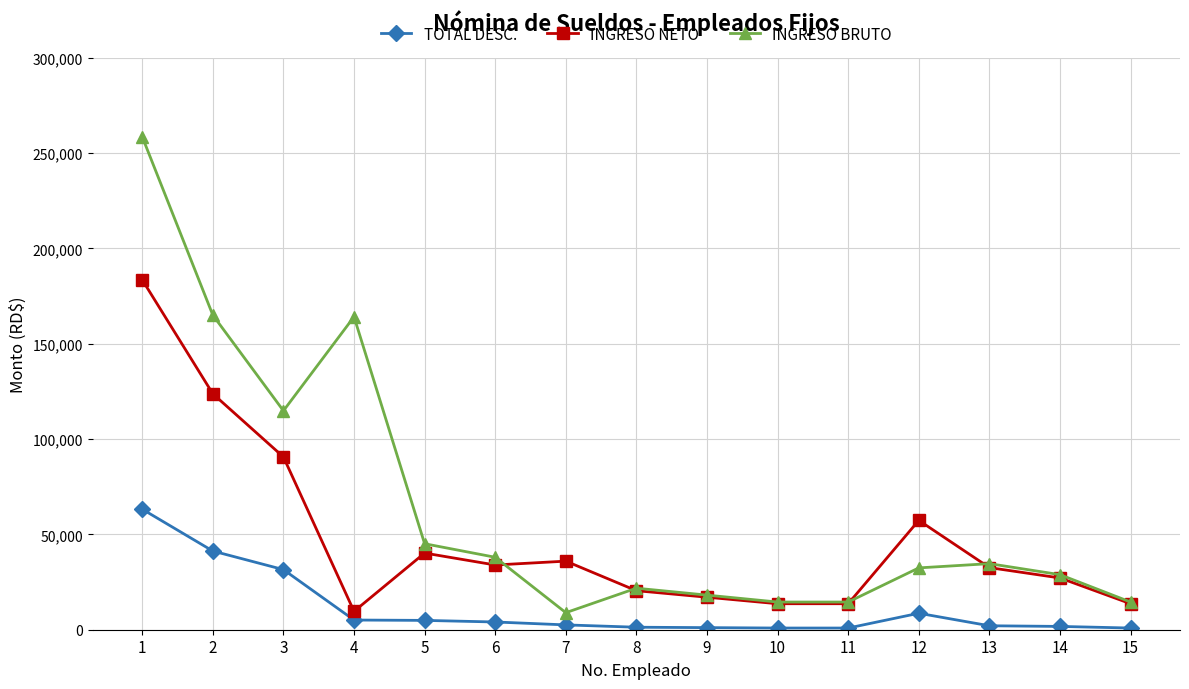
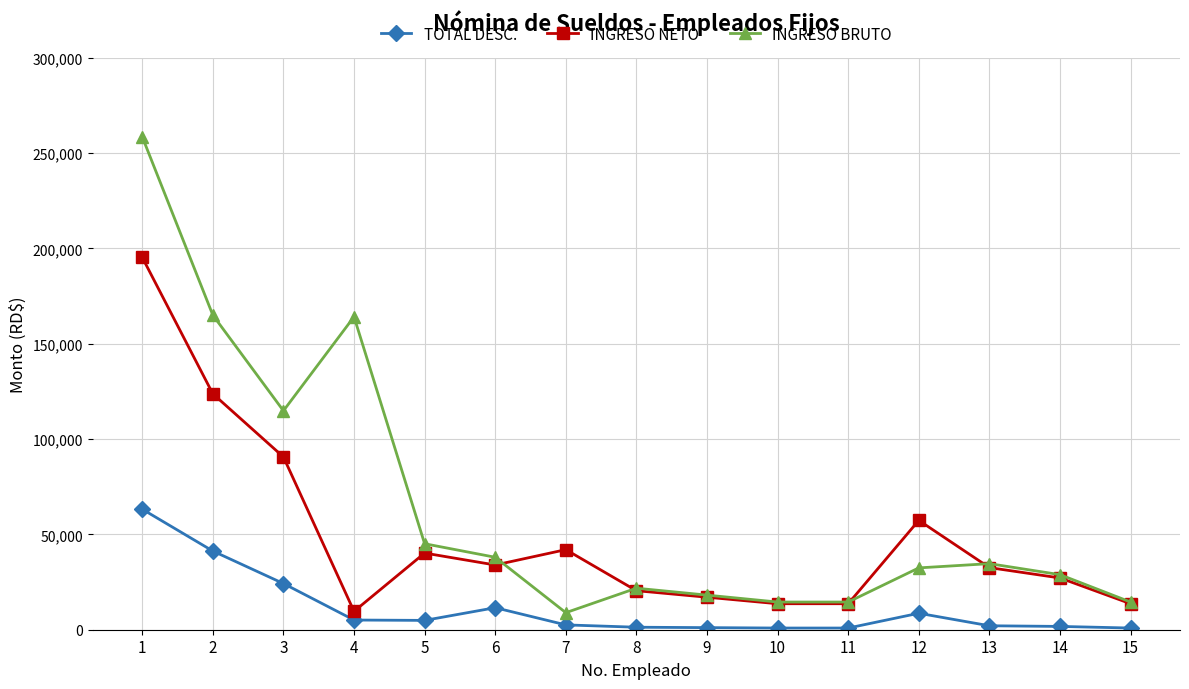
  {
    "TOTAL DESC.": {
      "1": "63,000",
      "2": "41,000",
-     "3": "32,000",
+     "3": "24,000",
      "4": "5,000",
      "5": "5,000",
-     "6": "4,000",
+     "6": "12,000",
      "7": "3,000",
      "8": "1,000",
      "9": "1,000",
      "10": "1,000",
      "11": "1,000",
      "12": "9,000",
      "13": "2,000",
      "14": "2,000",
      "15": "1,000"
    },
    "INGRESO NETO": {
-     "1": "184,000",
+     "1": "195,000",
      "2": "124,000",
      "3": "91,000",
      "4": "10,000",
      "5": "40,000",
      "6": "34,000",
-     "7": "36,000",
+     "7": "42,000",
      "12": "57,000",
      "13": "33,000",
      "14": "27,000"
    },
    "INGRESO BRUTO": {
      "1": "259,000",
      "2": "165,000",
      "3": "115,000",
      "4": "164,000",
      "5": "45,000",
      "6": "38,000",
      "7": "9,000",
      "12": "32,000",
      "13": "35,000",
      "14": "29,000"
    }
  }
